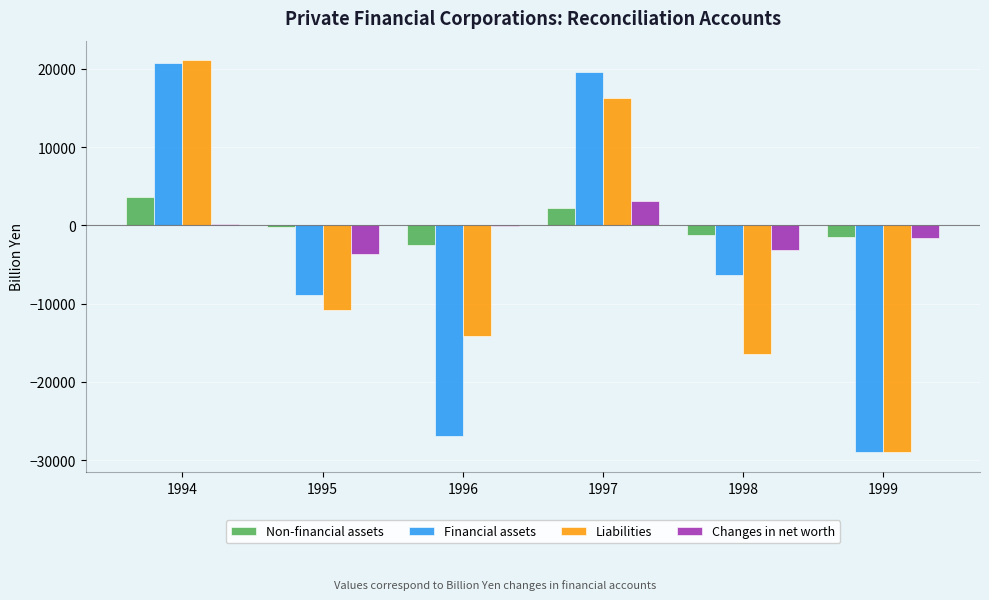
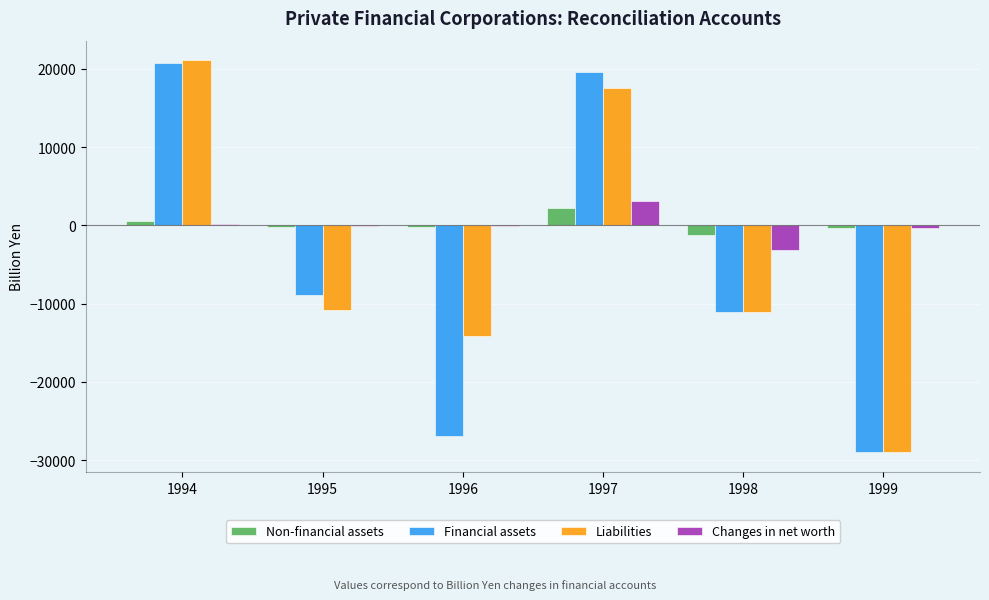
  {
    "Non-financial assets": {
-     "1994": 4000,
-     "1996": -2000,
+     "1994": 1000,
+     "1996": 0,
      "1997": 2000,
      "1998": -1000,
-     "1999": -1000
+     "1999": 0
    },
    "Financial assets": {
      "1994": 21000,
      "1995": -9000,
      "1996": -27000,
      "1997": 20000,
-     "1998": -6000,
+     "1998": -11000,
      "1999": -29000
    },
    "Liabilities": {
      "1994": 21000,
      "1995": -11000,
      "1996": -14000,
-     "1997": 16000,
-     "1998": -16000,
+     "1997": 18000,
+     "1998": -11000,
      "1999": -29000
    },
    "Changes in net worth": {
-     "1995": -4000,
+     "1995": 0,
      "1997": 3000,
      "1998": -3000,
-     "1999": -2000
+     "1999": 0
    }
  }
